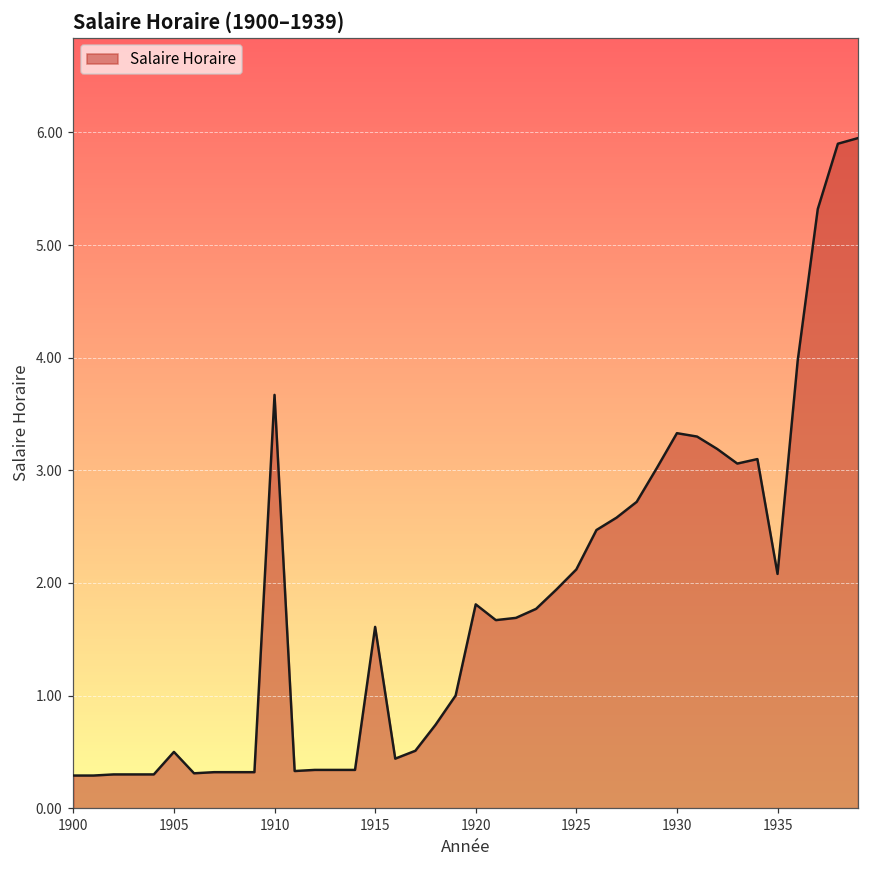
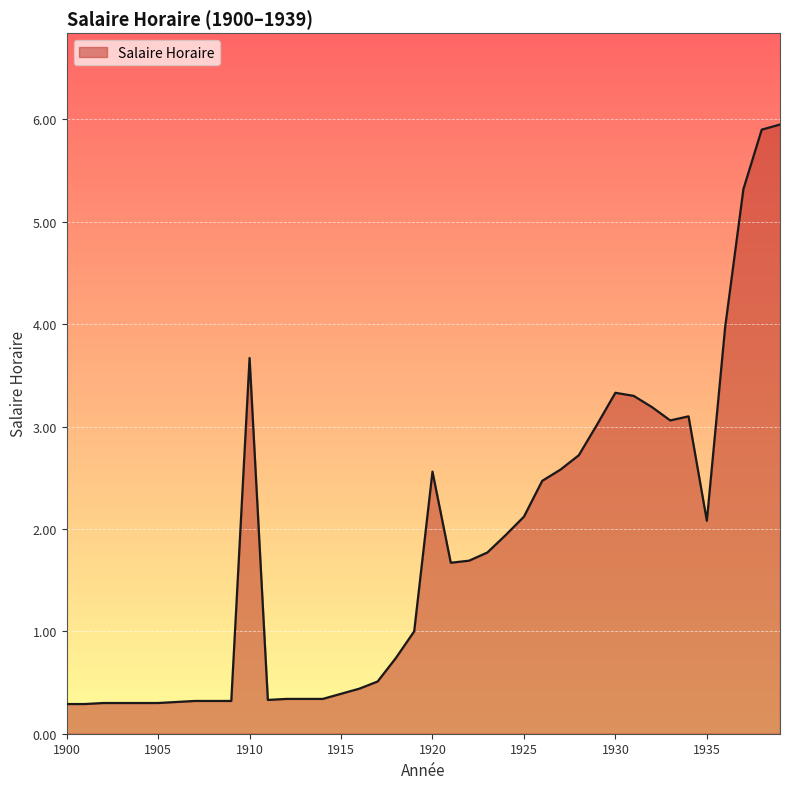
  {
    "1900": 0.29,
-   "1905": 0.5,
+   "1905": 0.3,
    "1910": 3.67,
-   "1915": 1.61,
-   "1920": 1.81,
+   "1915": 0.39,
+   "1920": 2.56,
    "1925": 2.12,
    "1930": 3.33,
    "1935": 2.08
  }
